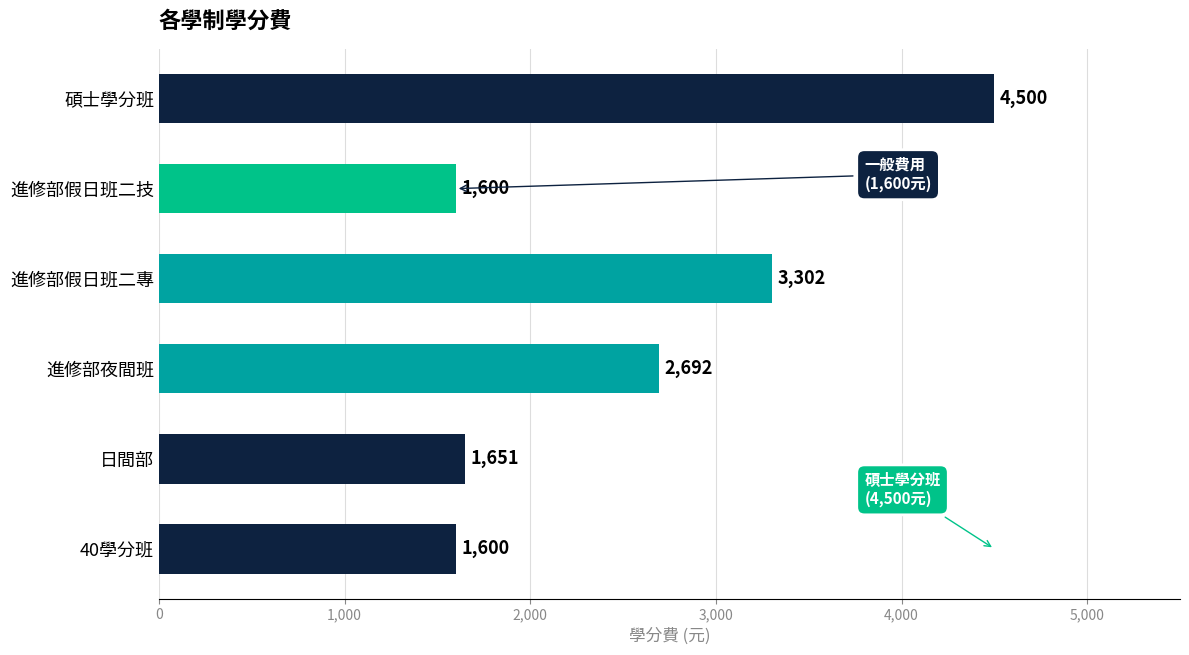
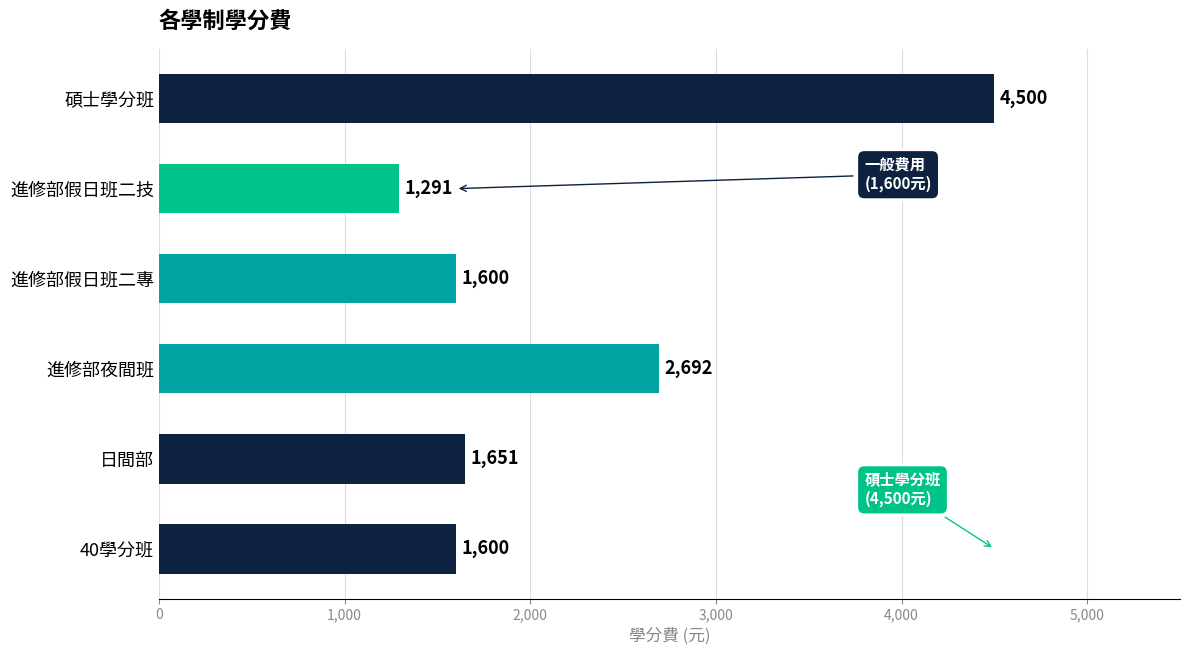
  {
    "碩士學分班": "4,500",
-   "進修部假日班二技": "1,600",
-   "進修部假日班二專": "3,302",
+   "進修部假日班二技": "1,291",
+   "進修部假日班二專": "1,600",
    "進修部夜間班": "2,692",
    "日間部": "1,651",
    "40學分班": "1,600"
  }
